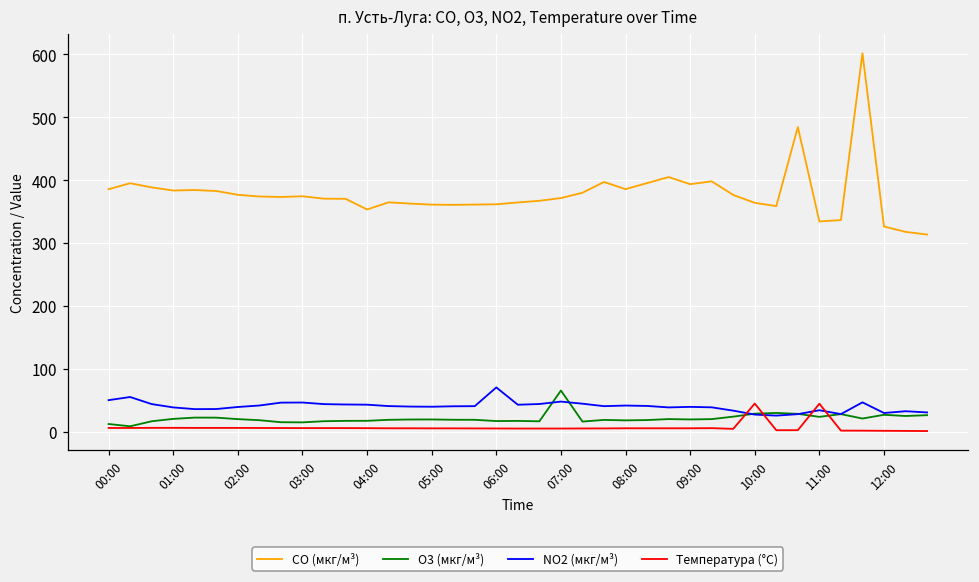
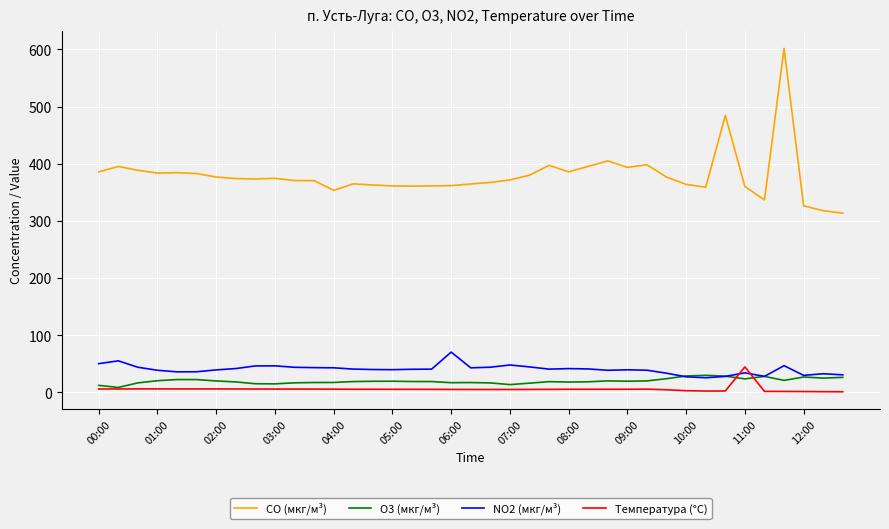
  {
    "CO (мкг/м³)": {
      "00:00": 390,
      "01:00": 380,
      "02:00": 380,
      "03:00": 370,
      "04:00": 350,
      "05:00": 360,
      "06:00": 360,
      "07:00": 370,
      "08:00": 390,
      "09:00": 390,
      "10:00": 360,
-     "11:00": 330,
+     "11:00": 360,
      "12:00": 330
    },
    "O3 (мкг/м³)": {
      "00:00": 10,
      "01:00": 20,
      "02:00": 20,
      "03:00": 10,
      "04:00": 20,
      "05:00": 20,
      "06:00": 20,
-     "07:00": 70,
+     "07:00": 10,
      "08:00": 20,
      "09:00": 20,
      "11:00": 20
    },
    "NO2 (мкг/м³)": {
      "00:00": 50,
      "01:00": 40,
      "02:00": 40,
      "03:00": 50,
      "04:00": 40,
      "05:00": 40,
      "06:00": 70,
      "07:00": 50,
      "08:00": 40,
      "09:00": 40,
      "11:00": 30
    },
    "Температура (°C)": {
      "00:00": 10,
      "01:00": 10,
      "02:00": 10,
      "03:00": 10,
      "04:00": 10,
      "05:00": 10,
      "06:00": 10,
      "07:00": 0,
      "08:00": 10,
      "09:00": 10,
-     "10:00": 40,
+     "10:00": 0,
      "11:00": 40,
      "12:00": 0
    }
  }
